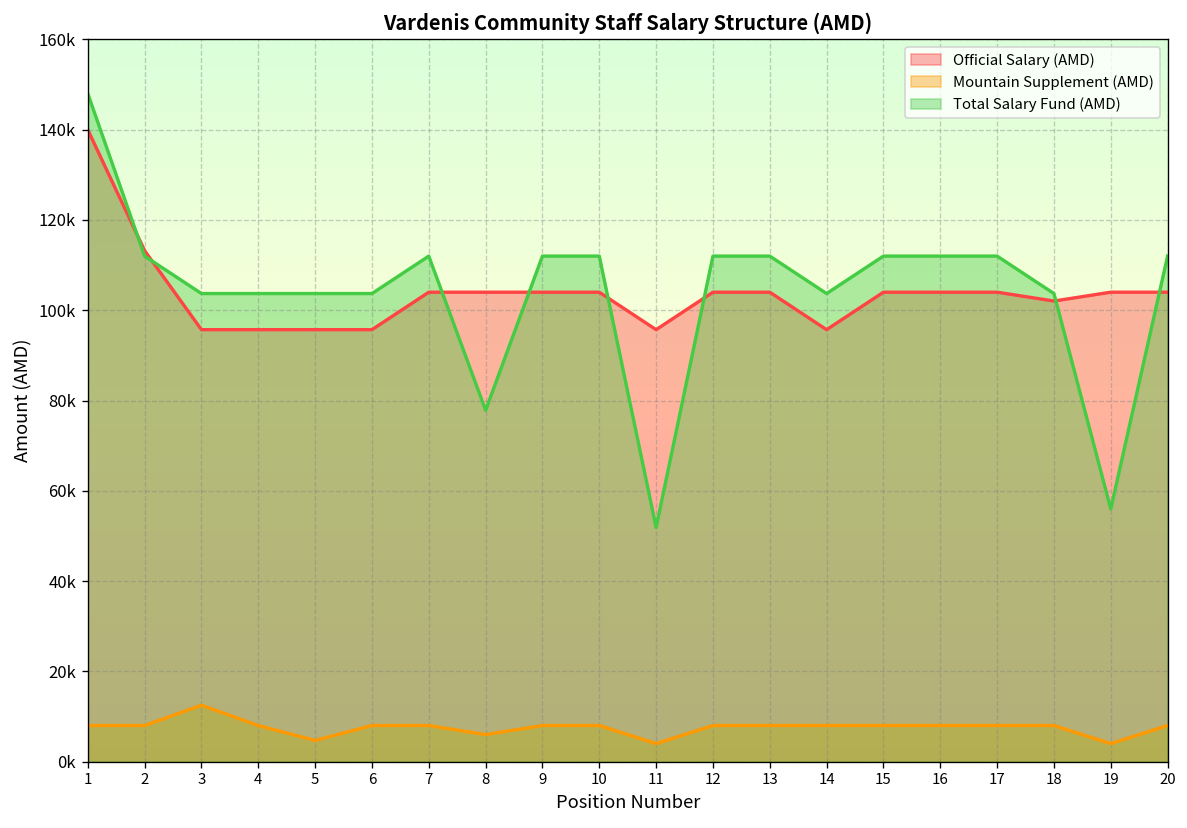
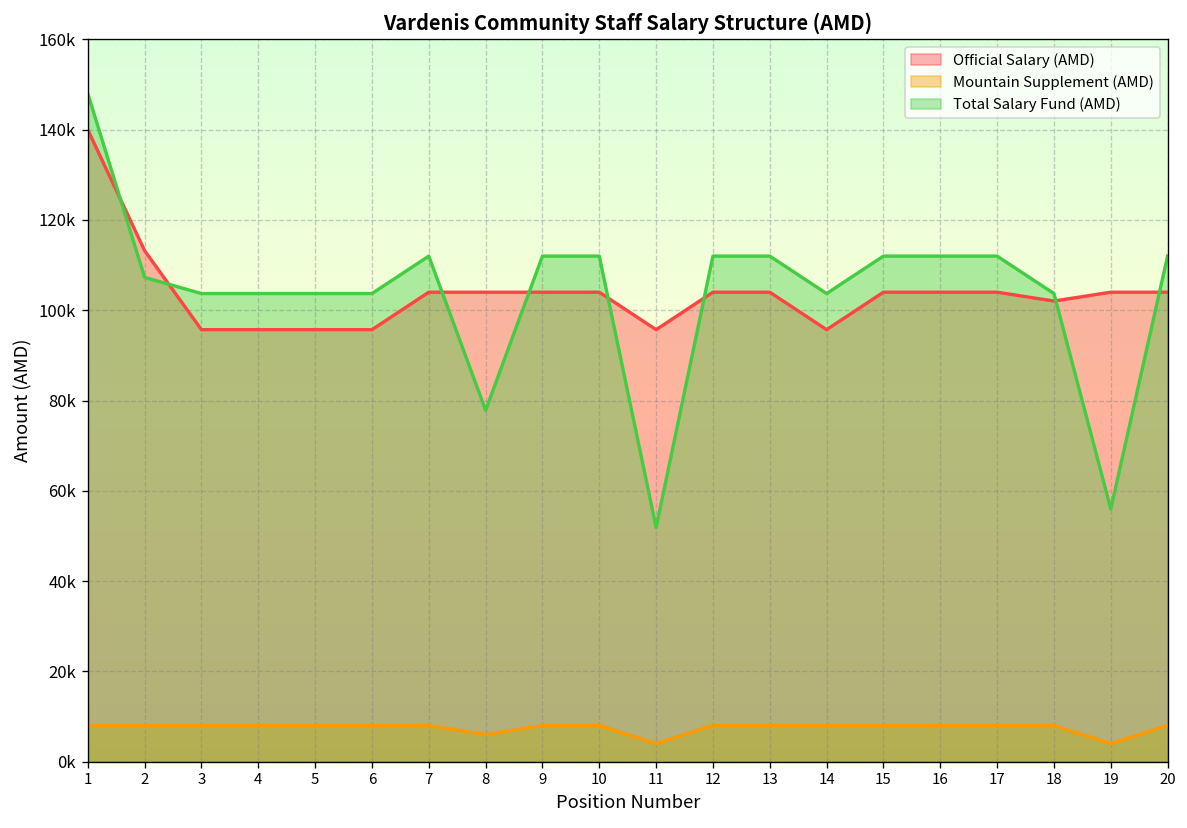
  {
    "Official Salary (AMD)": {
      "1": 140000,
      "2": 113000,
      "3": 96000,
      "4": 96000,
      "5": 96000,
      "6": 96000,
      "7": 104000,
      "8": 104000,
      "9": 104000,
      "10": 104000,
      "11": 96000,
      "12": 104000,
      "13": 104000,
      "14": 96000,
      "15": 104000,
      "16": 104000,
      "17": 104000,
      "18": 102000,
      "19": 104000,
      "20": 104000
    },
    "Mountain Supplement (AMD)": {
      "1": 8000,
      "2": 8000,
-     "3": 13000,
+     "3": 8000,
      "4": 8000,
-     "5": 5000,
+     "5": 8000,
      "6": 8000,
      "7": 8000,
      "8": 6000,
      "9": 8000,
      "10": 8000,
      "11": 4000,
      "12": 8000,
      "13": 8000,
      "14": 8000,
      "15": 8000,
      "16": 8000,
      "17": 8000,
      "18": 8000,
      "19": 4000,
      "20": 8000
    },
    "Total Salary Fund (AMD)": {
      "1": 148000,
-     "2": 112000,
+     "2": 107000,
      "3": 104000,
      "4": 104000,
      "5": 104000,
      "6": 104000,
      "7": 112000,
      "8": 78000,
      "9": 112000,
      "10": 112000,
      "11": 52000,
      "12": 112000,
      "13": 112000,
      "14": 104000,
      "15": 112000,
      "16": 112000,
      "17": 112000,
      "18": 104000,
      "19": 56000,
      "20": 112000
    }
  }
